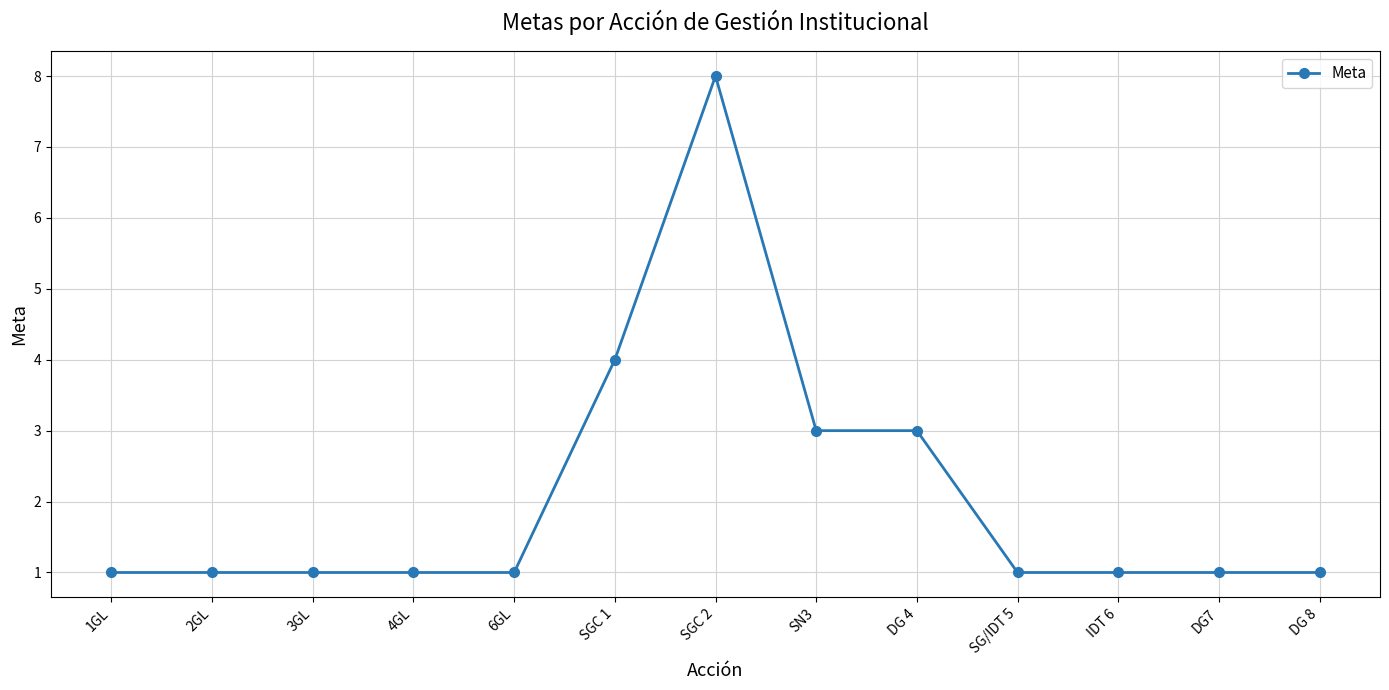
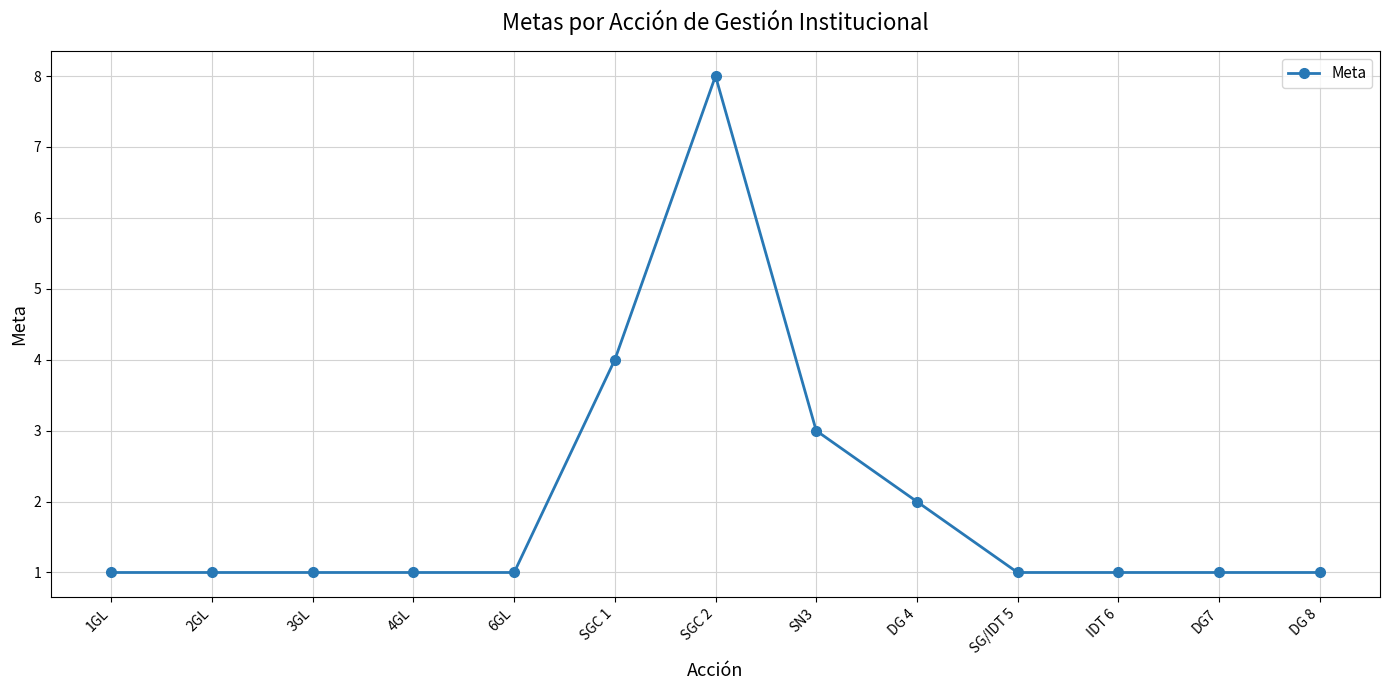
  {
    "1GL": 1,
    "2GL": 1,
    "3GL": 1,
    "4GL": 1,
    "6GL": 1,
    "SGC 1": 4,
    "SGC 2": 8,
    "SN3": 3,
-   "DG 4": 3,
+   "DG 4": 2,
    "SG/IDT 5": 1,
    "IDT 6": 1,
    "DG7": 1,
    "DG 8": 1
  }
